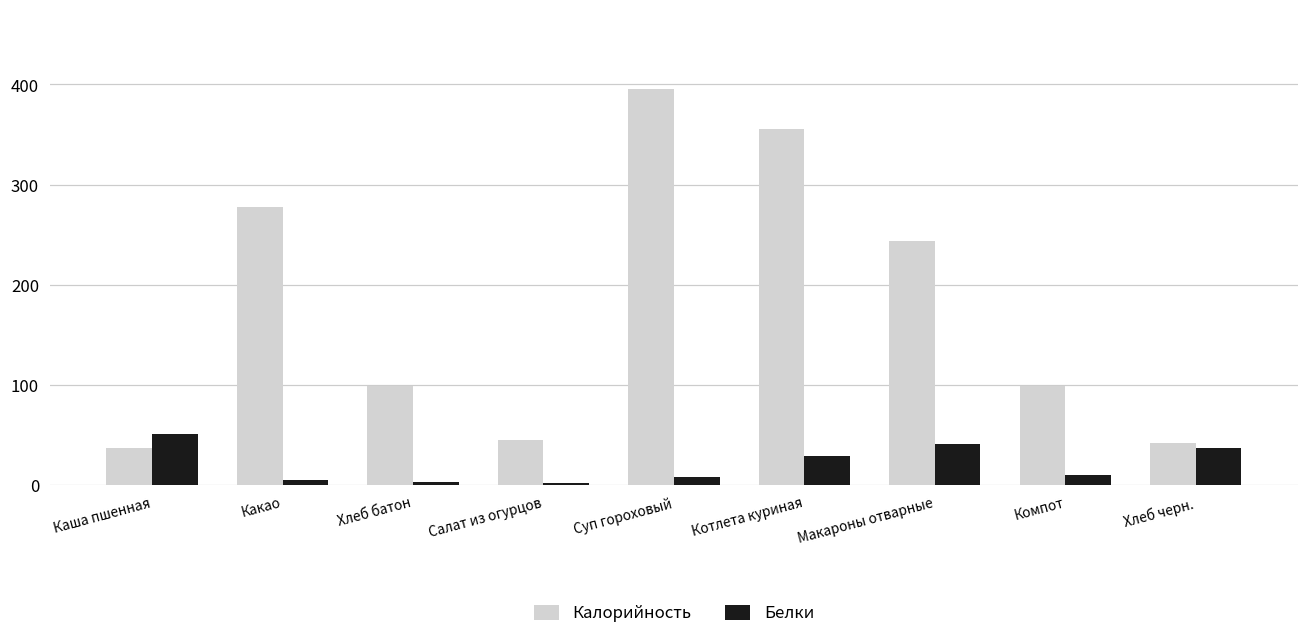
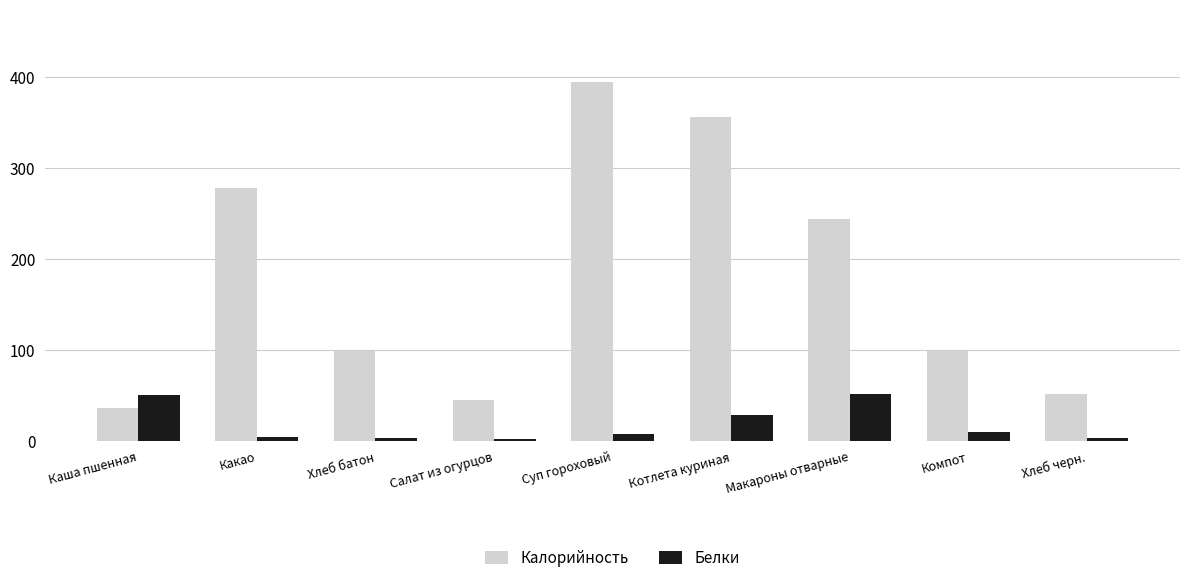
  {
    "Калорийность": {
      "Каша пшенная": 40,
      "Какао": 280,
      "Хлеб батон": 100,
      "Салат из огурцов": 50,
      "Суп гороховый": 400,
      "Котлета куриная": 360,
      "Макароны отварные": 240,
      "Компот": 100,
-     "Хлеб черн.": 40
+     "Хлеб черн.": 50
    },
    "Белки": {
      "Каша пшенная": 50,
      "Какао": 10,
      "Хлеб батон": 0,
      "Суп гороховый": 10,
      "Котлета куриная": 30,
-     "Макароны отварные": 40,
+     "Макароны отварные": 50,
      "Компот": 10,
-     "Хлеб черн.": 40
+     "Хлеб черн.": 0
    }
  }
